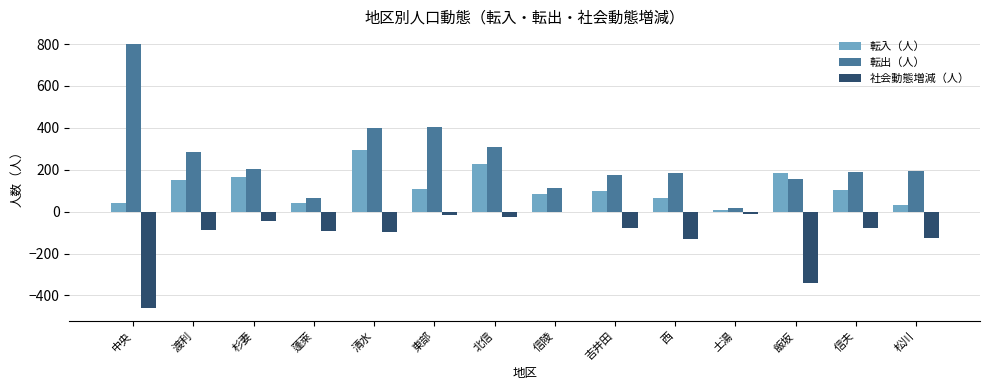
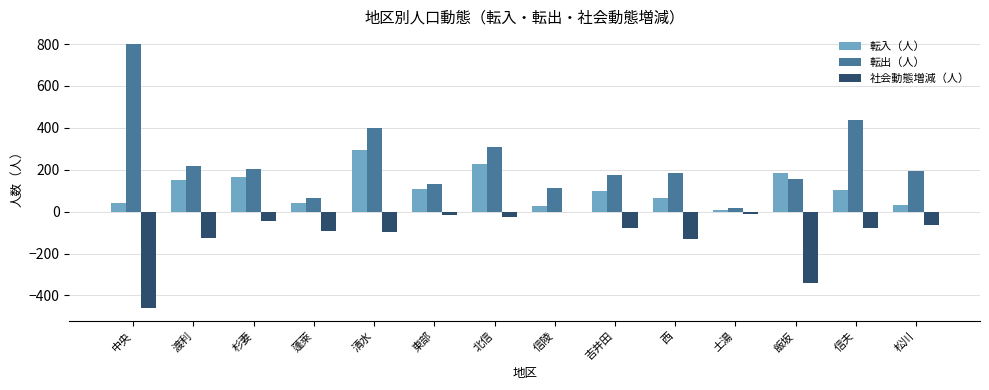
  {
    "転入（人）": {
      "中央": 40,
      "渡利": 150,
      "杉妻": 160,
      "蓬萊": 40,
      "清水": 290,
      "東部": 110,
      "北信": 230,
-     "信陵": 90,
+     "信陵": 30,
      "吉井田": 100,
      "西": 70,
      "飯坂": 190,
      "信夫": 100,
      "松川": 30
    },
    "転出（人）": {
      "中央": 800,
-     "渡利": 290,
+     "渡利": 220,
      "杉妻": 200,
      "蓬萊": 70,
      "清水": 400,
-     "東部": 400,
+     "東部": 130,
      "北信": 310,
      "信陵": 110,
      "吉井田": 180,
      "西": 190,
      "土湯": 20,
      "飯坂": 160,
-     "信夫": 190,
+     "信夫": 440,
      "松川": 190
    },
    "社会動態増減（人）": {
      "中央": -460,
-     "渡利": -90,
+     "渡利": -130,
      "杉妻": -40,
      "蓬萊": -90,
      "清水": -100,
      "東部": -20,
      "北信": -30,
      "吉井田": -80,
      "西": -130,
      "飯坂": -340,
      "信夫": -80,
-     "松川": -130
+     "松川": -70
    }
  }
